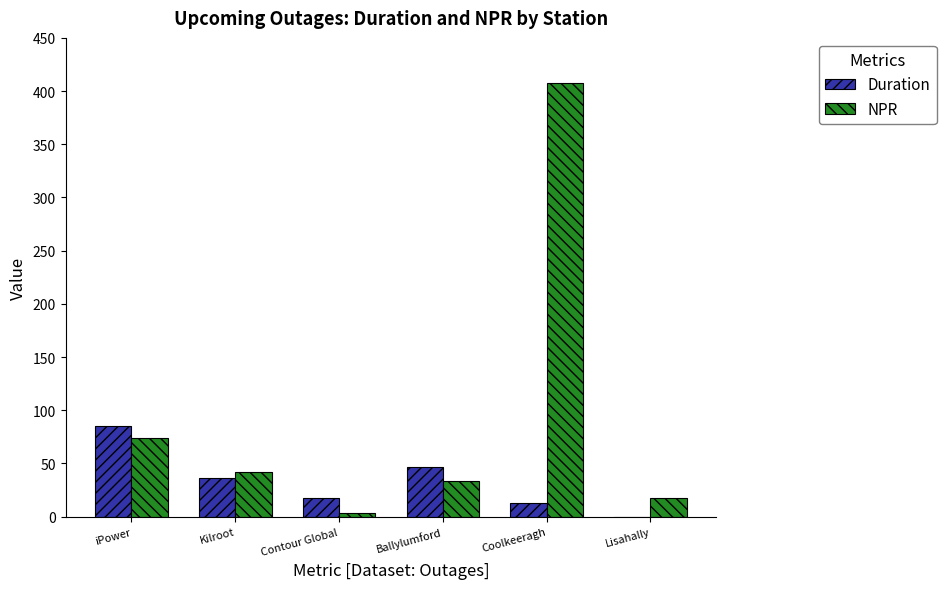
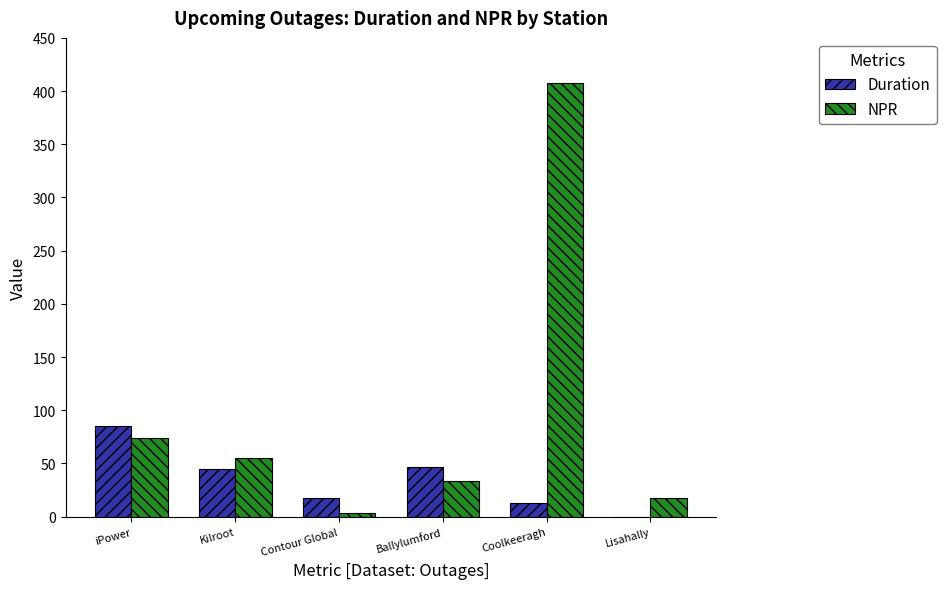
  {
    "Duration": {
      "iPower": 86,
-     "Kilroot": 37,
+     "Kilroot": 45,
      "Contour Global": 17,
      "Ballylumford": 47,
      "Coolkeeragh": 13
    },
    "NPR": {
      "iPower": 74,
-     "Kilroot": 42,
+     "Kilroot": 55,
      "Contour Global": 4,
      "Ballylumford": 34,
      "Coolkeeragh": 408,
      "Lisahally": 18
    }
  }
